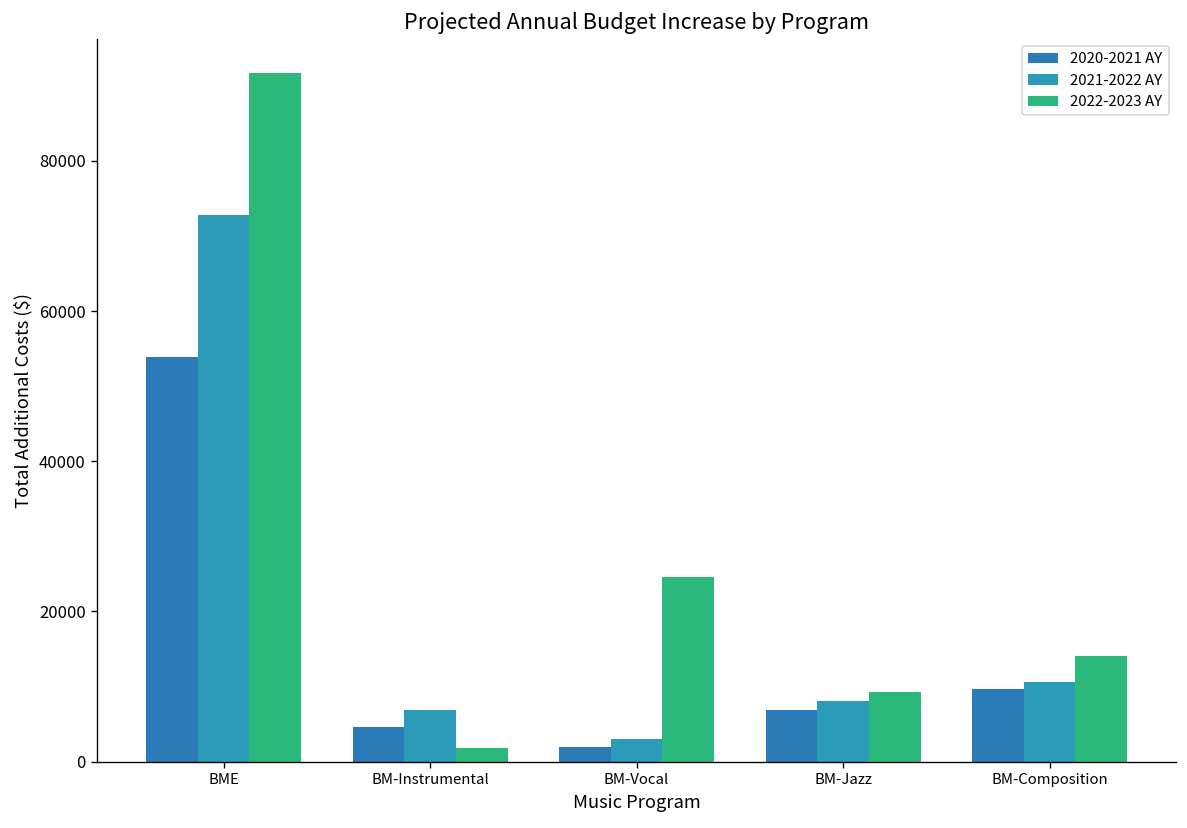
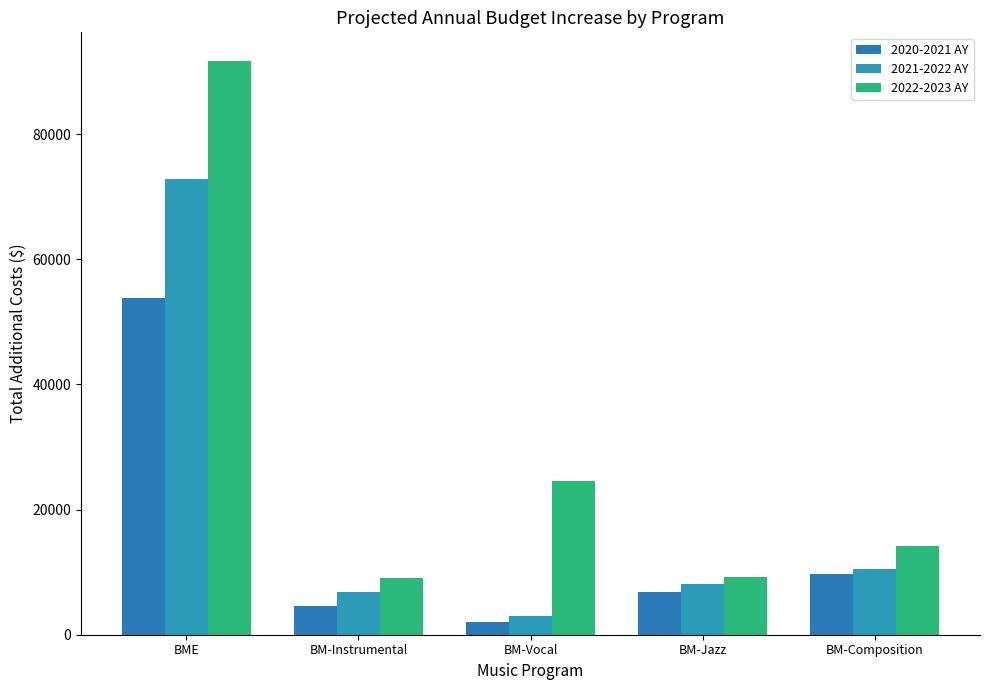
  {
    "2022-2023 AY": {
      "BME": 92000,
-     "BM-Instrumental": 2000,
+     "BM-Instrumental": 9000,
      "BM-Vocal": 25000,
      "BM-Jazz": 9000,
      "BM-Composition": 14000
    }
  }
